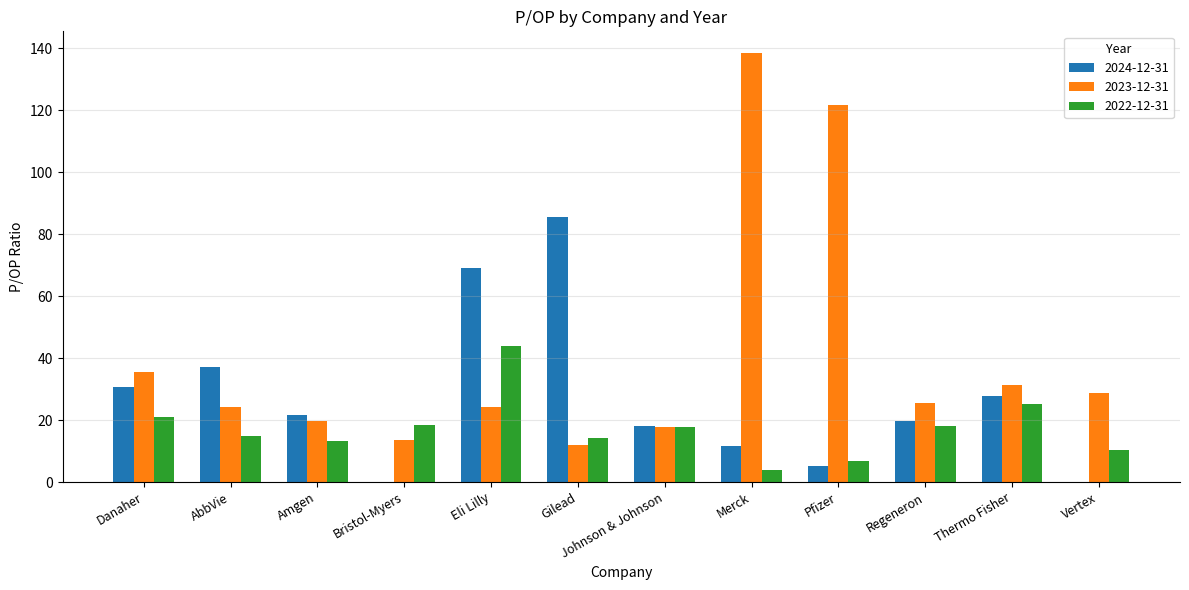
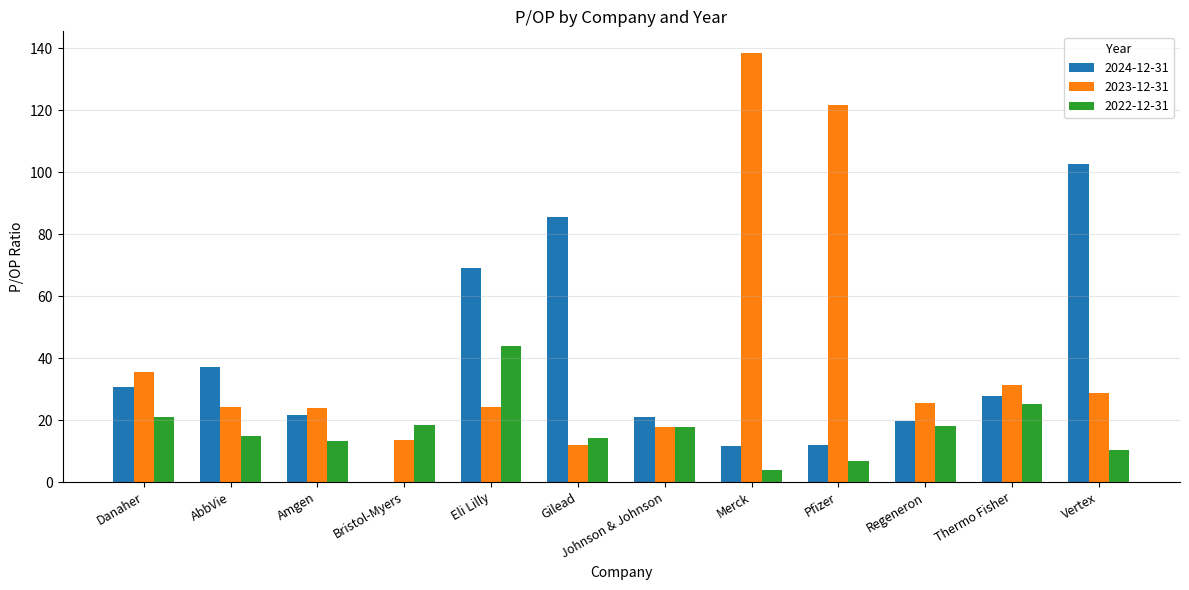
  {
    "2024-12-31": {
      "Danaher": 31,
      "AbbVie": 37,
      "Amgen": 22,
      "Bristol-Myers": 0,
      "Eli Lilly": 69,
      "Gilead": 86,
-     "Johnson & Johnson": 18,
+     "Johnson & Johnson": 21,
      "Merck": 12,
-     "Pfizer": 5,
+     "Pfizer": 12,
      "Regeneron": 20,
      "Thermo Fisher": 28,
-     "Vertex": 0
+     "Vertex": 103
    },
    "2023-12-31": {
      "Danaher": 36,
      "AbbVie": 24,
-     "Amgen": 20,
+     "Amgen": 24,
      "Bristol-Myers": 14,
      "Eli Lilly": 24,
      "Gilead": 12,
      "Johnson & Johnson": 18,
      "Merck": 139,
      "Pfizer": 122,
      "Regeneron": 25,
      "Thermo Fisher": 31,
      "Vertex": 29
    },
    "2022-12-31": {
      "Danaher": 21,
      "AbbVie": 15,
      "Amgen": 13,
      "Bristol-Myers": 18,
      "Eli Lilly": 44,
      "Gilead": 14,
      "Johnson & Johnson": 18,
      "Merck": 4,
      "Pfizer": 7,
      "Regeneron": 18,
      "Thermo Fisher": 25,
      "Vertex": 10
    }
  }
